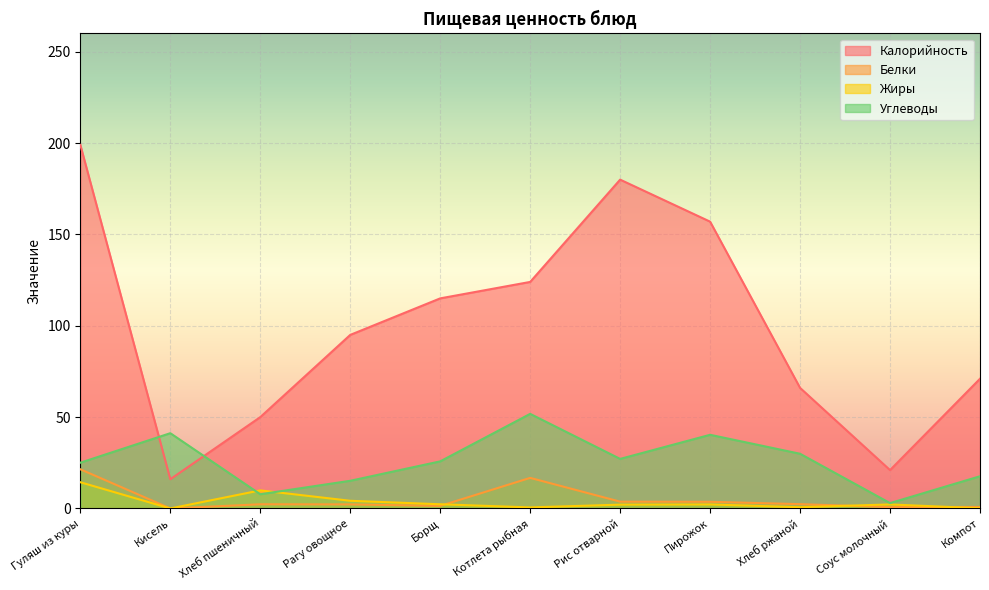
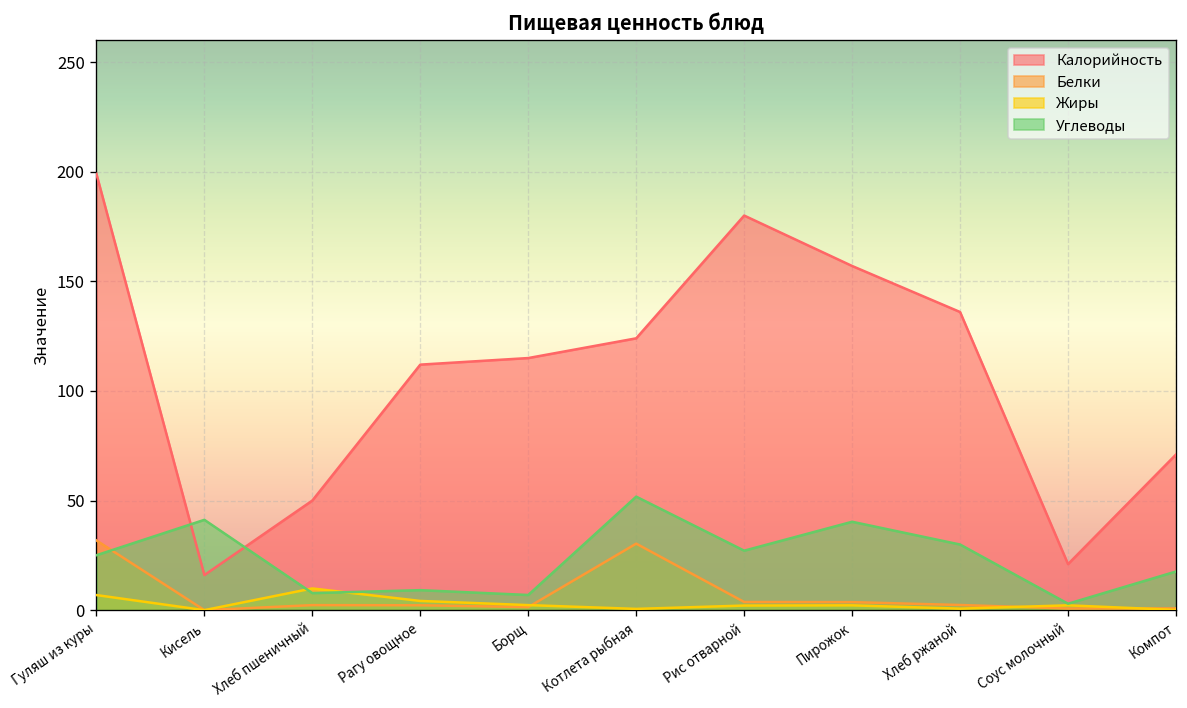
  {
    "Калорийность": {
      "Гуляш из куры": 199,
      "Кисель": 16,
      "Хлеб пшеничный": 50,
-     "Рагу овощное": 95,
+     "Рагу овощное": 112,
      "Борщ": 115,
      "Котлета рыбная": 124,
      "Рис отварной": 180,
      "Пирожок": 157,
-     "Хлеб ржаной": 66,
+     "Хлеб ржаной": 136,
      "Соус молочный": 21,
      "Компот": 71
    },
    "Белки": {
-     "Гуляш из куры": 21,
+     "Гуляш из куры": 32,
      "Хлеб пшеничный": 2,
      "Рагу овощное": 2,
-     "Котлета рыбная": 17,
+     "Котлета рыбная": 30,
      "Рис отварной": 4,
      "Пирожок": 4,
      "Хлеб ржаной": 2,
      "Соус молочный": 1
    },
    "Жиры": {
-     "Гуляш из куры": 14,
+     "Гуляш из куры": 7,
      "Хлеб пшеничный": 10,
      "Рагу овощное": 4,
      "Котлета рыбная": 1,
      "Рис отварной": 2,
      "Пирожок": 2,
      "Хлеб ржаной": 1
    },
    "Углеводы": {
      "Гуляш из куры": 25,
      "Кисель": 41,
      "Хлеб пшеничный": 8,
-     "Рагу овощное": 15,
-     "Борщ": 26,
+     "Рагу овощное": 9,
+     "Борщ": 7,
      "Котлета рыбная": 52,
      "Рис отварной": 27,
      "Пирожок": 40,
      "Хлеб ржаной": 30,
      "Компот": 18
    }
  }
